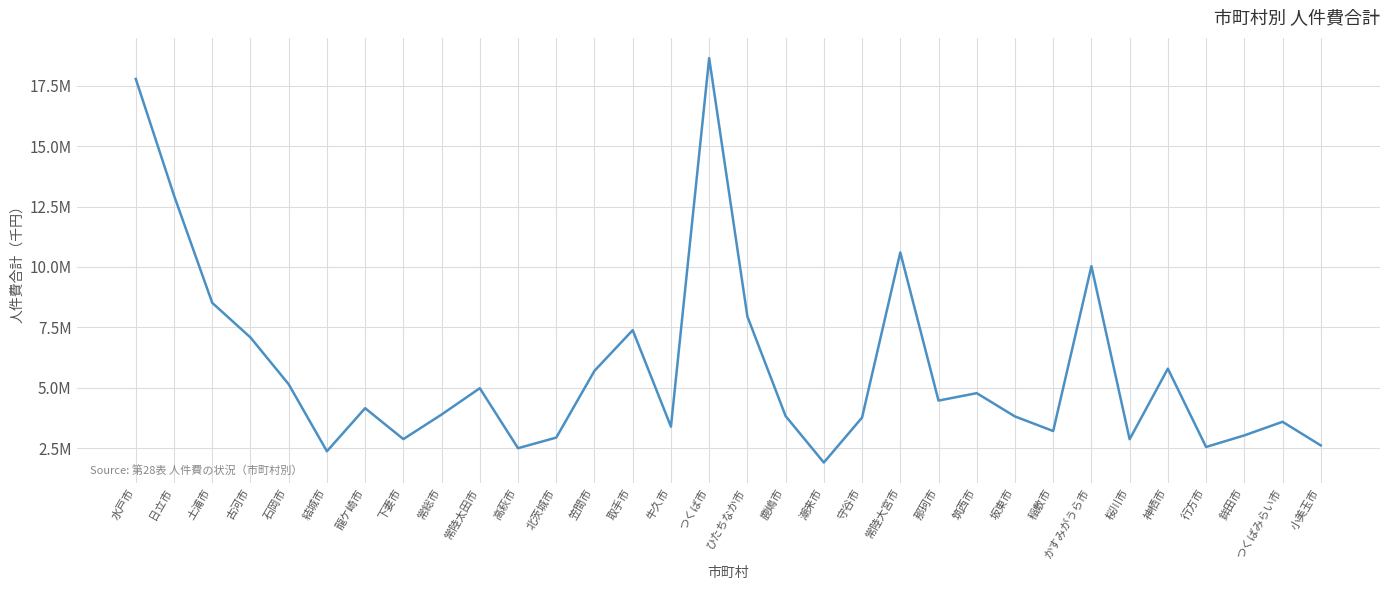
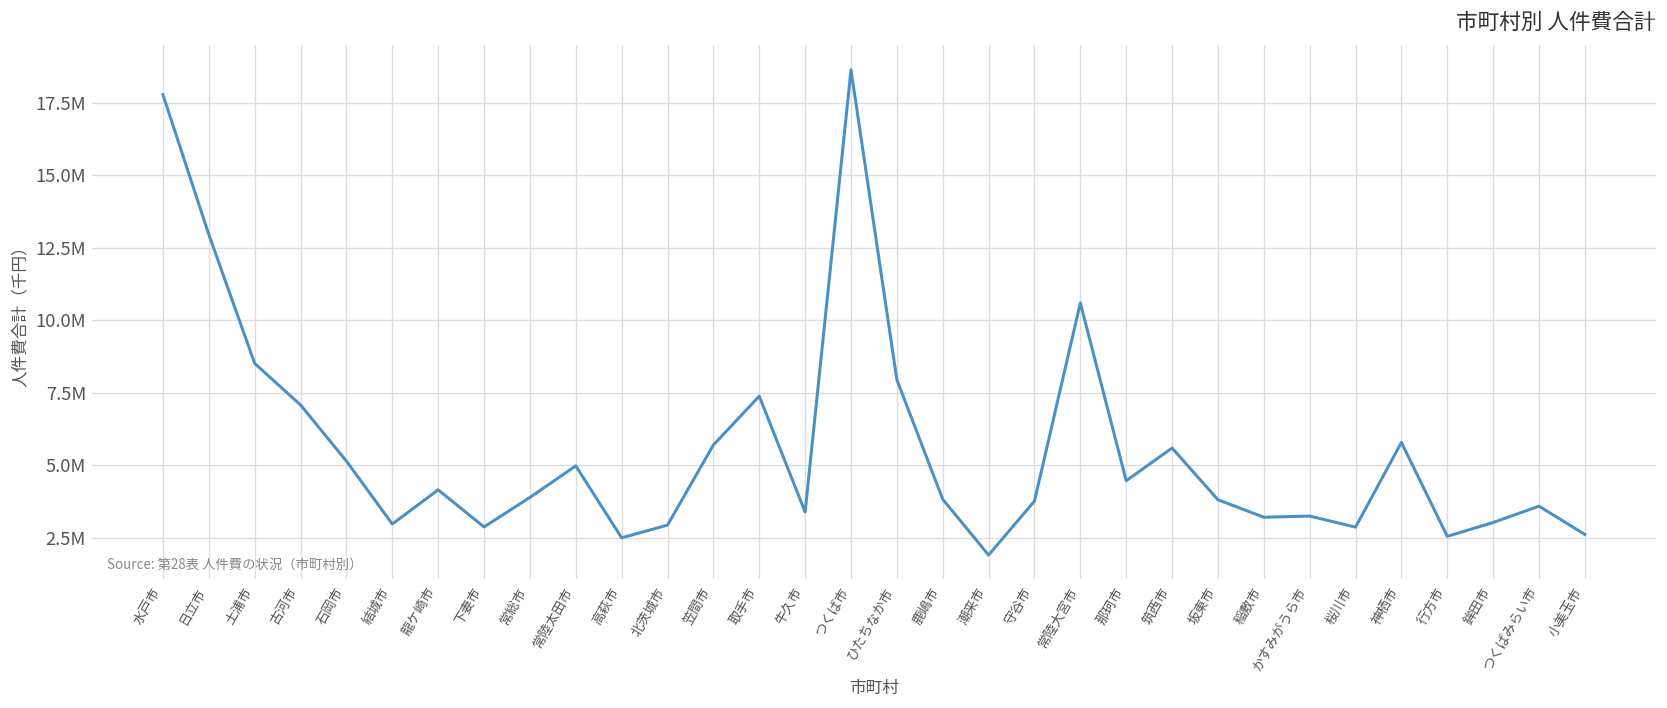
  {
    "水戸市": 17800000,
    "日立市": 13000000,
    "土浦市": 8500000,
    "古河市": 7100000,
    "石岡市": 5100000,
-   "結城市": 2400000,
+   "結城市": 3000000,
    "龍ケ崎市": 4200000,
    "下妻市": 2900000,
    "常総市": 3900000,
    "常陸太田市": 5000000,
    "高萩市": 2500000,
    "北茨城市": 2900000,
    "笠間市": 5700000,
    "取手市": 7400000,
    "牛久市": 3400000,
    "つくば市": 18600000,
    "ひたちなか市": 8000000,
    "鹿嶋市": 3800000,
    "潮来市": 1900000,
    "守谷市": 3800000,
    "常陸大宮市": 10600000,
    "那珂市": 4500000,
-   "筑西市": 4800000,
+   "筑西市": 5600000,
    "坂東市": 3800000,
    "稲敷市": 3200000,
-   "かすみがうら市": 10000000,
+   "かすみがうら市": 3200000,
    "桜川市": 2900000,
    "神栖市": 5800000,
    "行方市": 2500000,
    "鉾田市": 3000000,
    "つくばみらい市": 3600000,
    "小美玉市": 2600000
  }
